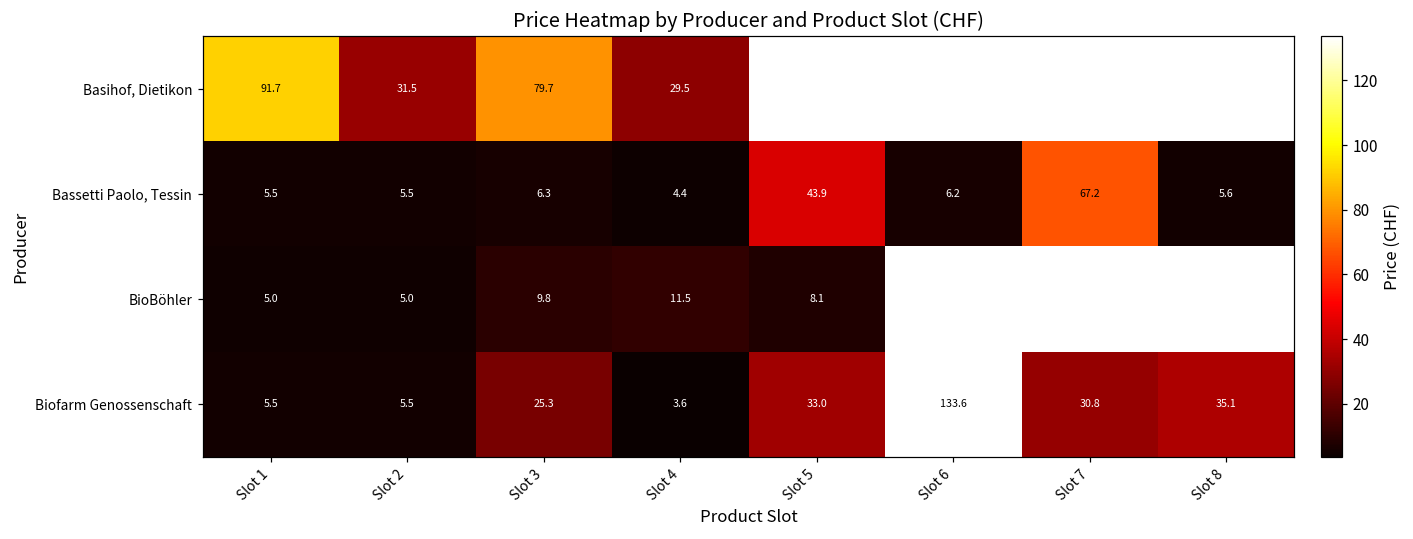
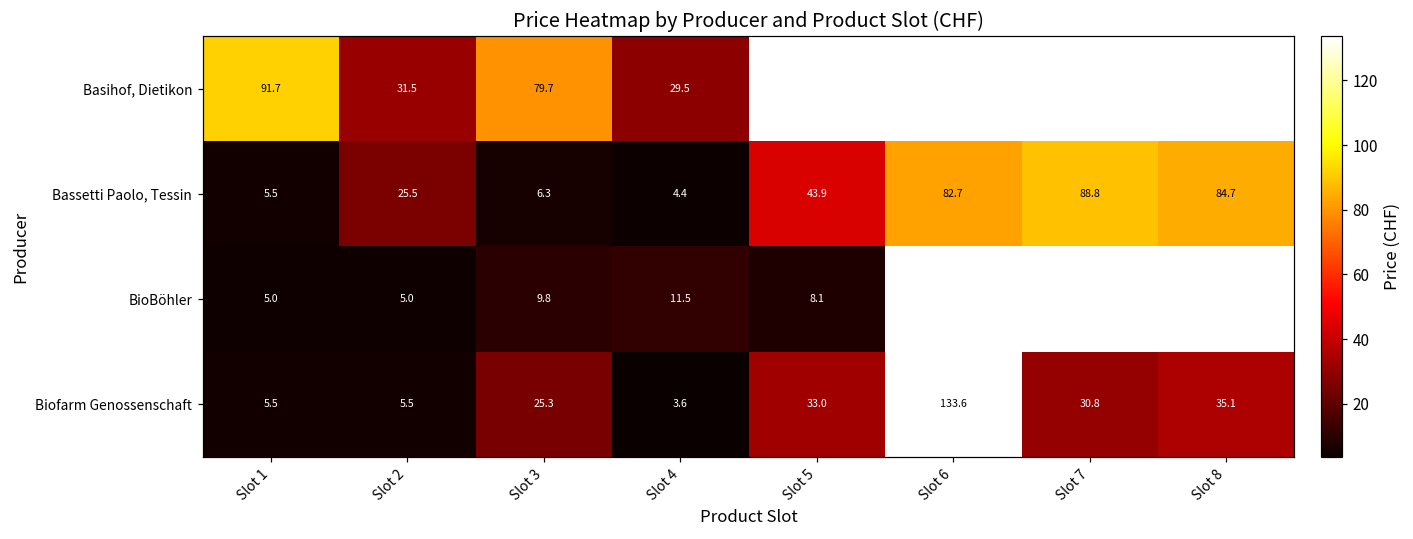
  {
    "Basihof, Dietikon": {
      "Slot 1": 91.7,
      "Slot 2": 31.5,
      "Slot 3": 79.7,
      "Slot 4": 29.5
    },
    "Bassetti Paolo, Tessin": {
      "Slot 1": 5.5,
-     "Slot 2": 5.5,
+     "Slot 2": 25.5,
      "Slot 3": 6.3,
      "Slot 4": 4.4,
      "Slot 5": 43.9,
-     "Slot 6": 6.2,
-     "Slot 7": 67.2,
-     "Slot 8": 5.6
+     "Slot 6": 82.7,
+     "Slot 7": 88.8,
+     "Slot 8": 84.7
    },
    "BioBöhler": {
      "Slot 1": 5.0,
      "Slot 2": 5.0,
      "Slot 3": 9.8,
      "Slot 4": 11.5,
      "Slot 5": 8.1
    },
    "Biofarm Genossenschaft": {
      "Slot 1": 5.5,
      "Slot 2": 5.5,
      "Slot 3": 25.3,
      "Slot 4": 3.6,
      "Slot 5": 33.0,
      "Slot 6": 133.6,
      "Slot 7": 30.8,
      "Slot 8": 35.1
    }
  }
